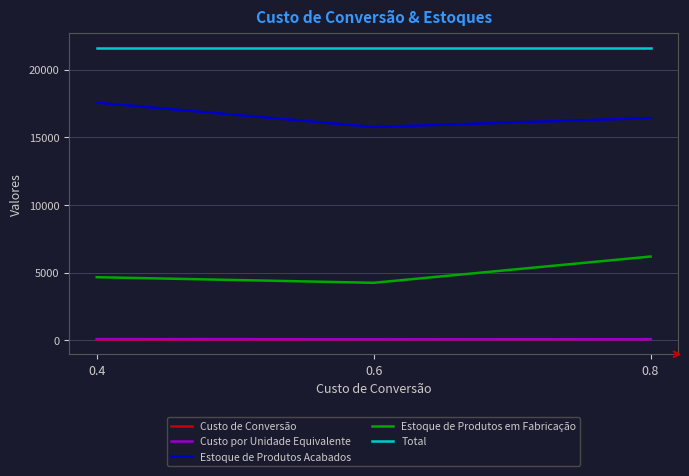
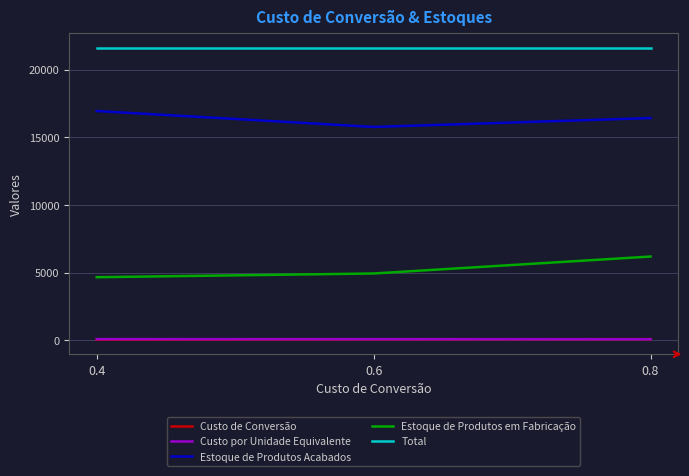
  {
    "Custo por Unidade Equivalente": {
      "0.6": 100,
      "0.8": 100
    },
    "Estoque de Produtos Acabados": {
-     "0.4": 17600,
+     "0.4": 16900,
      "0.6": 15800,
      "0.8": 16400
    },
    "Estoque de Produtos em Fabricação": {
      "0.4": 4700,
-     "0.6": 4200,
+     "0.6": 4900,
      "0.8": 6200
    },
    "Total": {
      "0.4": 21600,
      "0.6": 21600,
      "0.8": 21600
    }
  }
